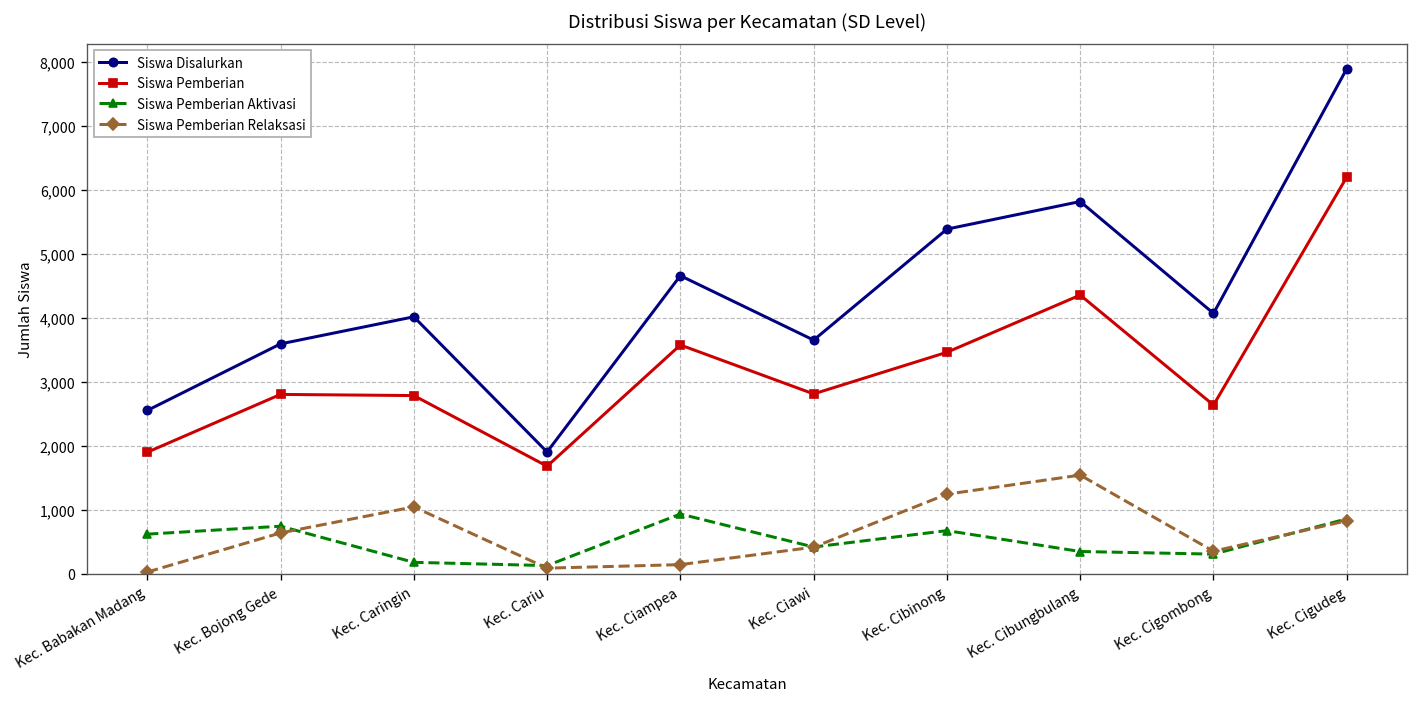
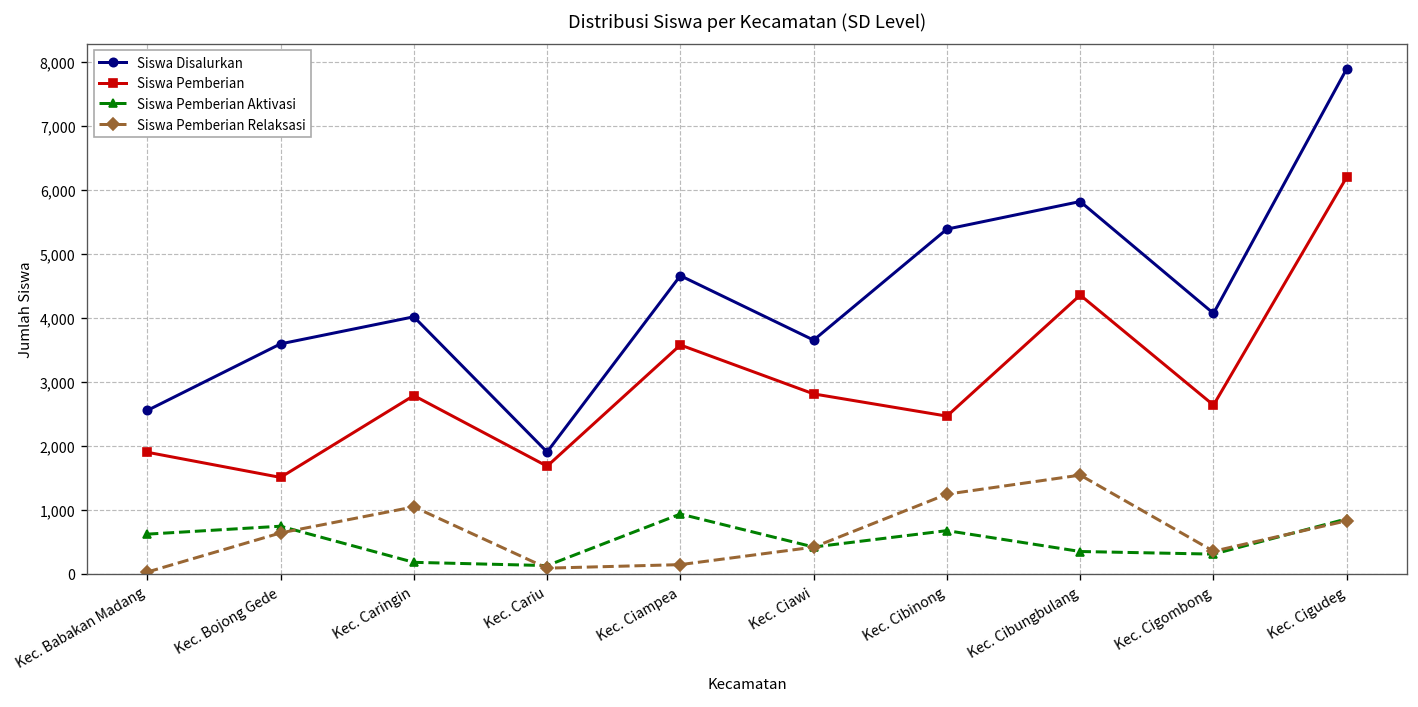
  {
    "Siswa Disalurkan": {
      "Kec. Babakan Madang": "2,600",
      "Kec. Bojong Gede": "3,600",
      "Kec. Caringin": "4,000",
      "Kec. Cariu": "1,900",
      "Kec. Ciampea": "4,700",
      "Kec. Ciawi": "3,700",
      "Kec. Cibinong": "5,400",
      "Kec. Cibungbulang": "5,800",
      "Kec. Cigombong": "4,100",
      "Kec. Cigudeg": "7,900"
    },
    "Siswa Pemberian": {
      "Kec. Babakan Madang": "1,900",
-     "Kec. Bojong Gede": "2,800",
+     "Kec. Bojong Gede": "1,500",
      "Kec. Caringin": "2,800",
      "Kec. Cariu": "1,700",
      "Kec. Ciampea": "3,600",
      "Kec. Ciawi": "2,800",
-     "Kec. Cibinong": "3,500",
+     "Kec. Cibinong": "2,500",
      "Kec. Cibungbulang": "4,400",
      "Kec. Cigombong": "2,600",
      "Kec. Cigudeg": "6,200"
    },
    "Siswa Pemberian Aktivasi": {
      "Kec. Babakan Madang": "600",
      "Kec. Bojong Gede": "700",
      "Kec. Caringin": "200",
      "Kec. Ciampea": "900",
      "Kec. Cibinong": "700",
      "Kec. Cibungbulang": "400"
    },
    "Siswa Pemberian Relaksasi": {
      "Kec. Babakan Madang": "0",
      "Kec. Bojong Gede": "600",
      "Kec. Caringin": "1,000",
      "Kec. Ciampea": "100",
      "Kec. Cibinong": "1,200",
      "Kec. Cibungbulang": "1,500"
    }
  }
